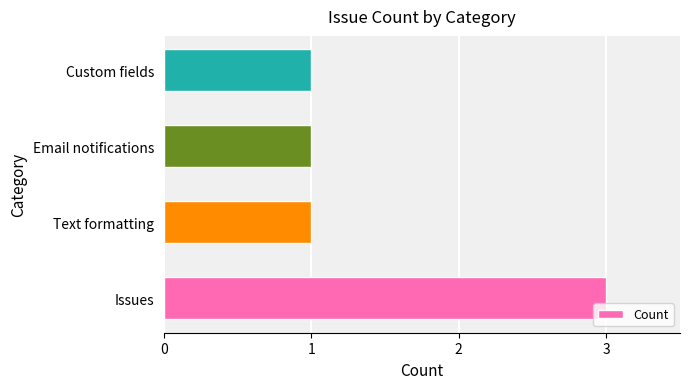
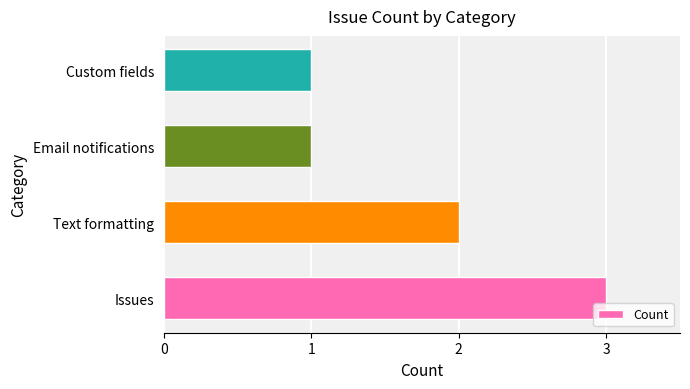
  {
    "Custom fields": 1,
    "Email notifications": 1,
-   "Text formatting": 1,
+   "Text formatting": 2,
    "Issues": 3
  }
